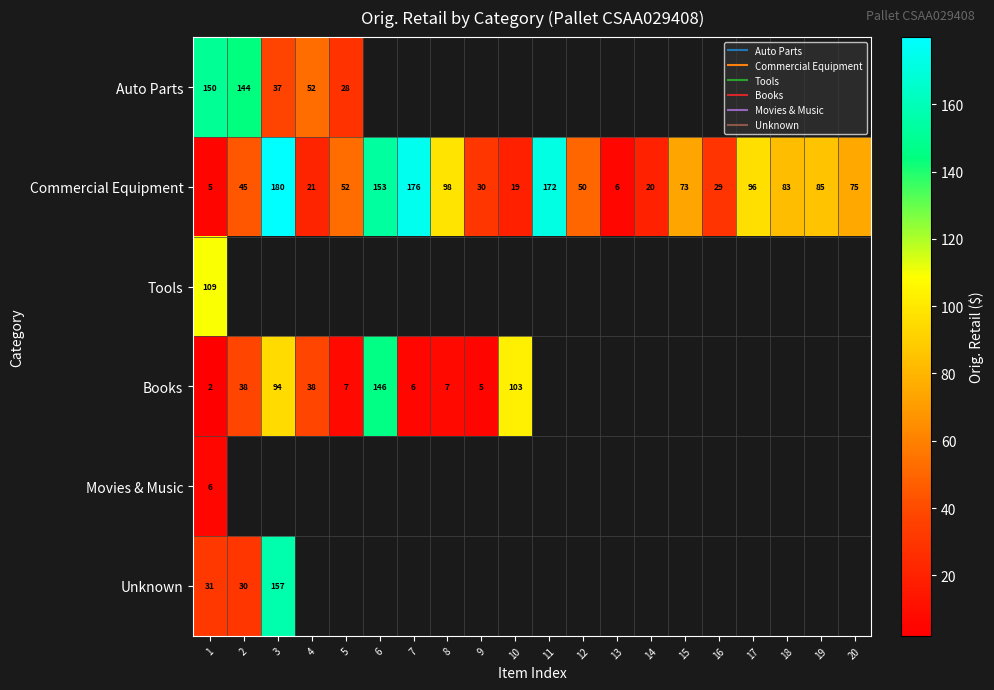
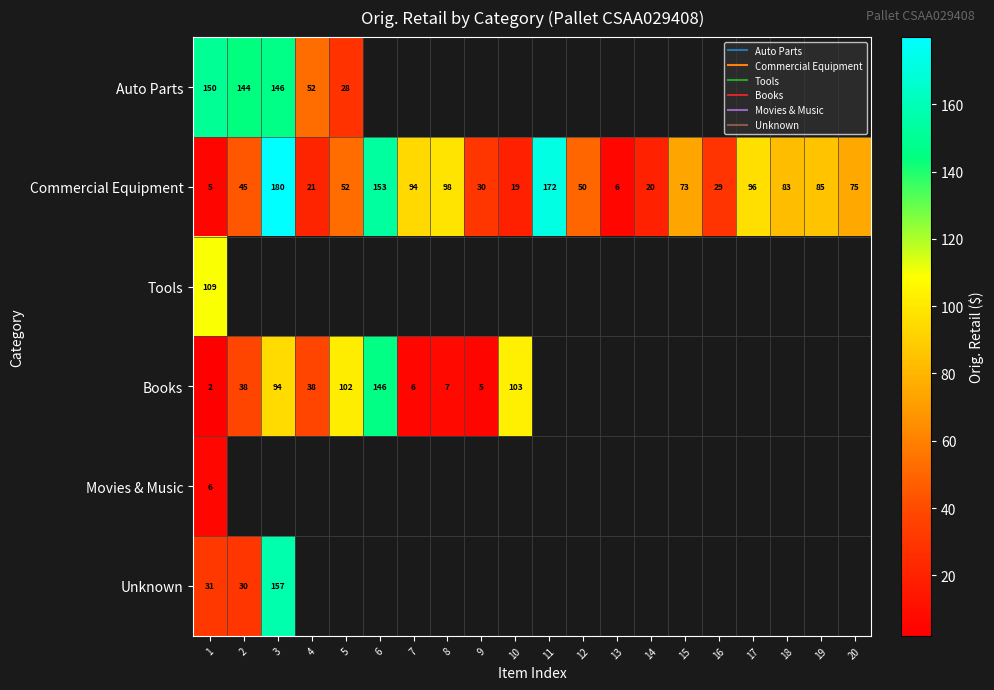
  {
    "Auto Parts": {
      "1": 150,
      "2": 144,
-     "3": 37,
+     "3": 146,
      "4": 52,
      "5": 28
    },
    "Commercial Equipment": {
      "1": 5,
      "2": 45,
      "3": 180,
      "4": 21,
      "5": 52,
      "6": 153,
-     "7": 176,
+     "7": 94,
      "8": 98,
      "9": 30,
      "10": 19,
      "11": 172,
      "12": 50,
      "13": 6,
      "14": 20,
      "15": 73,
      "16": 29,
      "17": 96,
      "18": 83,
      "19": 85,
      "20": 75
    },
    "Tools": {
      "1": 109
    },
    "Books": {
      "1": 2,
      "2": 38,
      "3": 94,
      "4": 38,
-     "5": 7,
+     "5": 102,
      "6": 146,
      "7": 6,
      "8": 7,
      "9": 5,
      "10": 103
    },
    "Movies & Music": {
      "1": 6
    },
    "Unknown": {
      "1": 31,
      "2": 30,
      "3": 157
    }
  }
